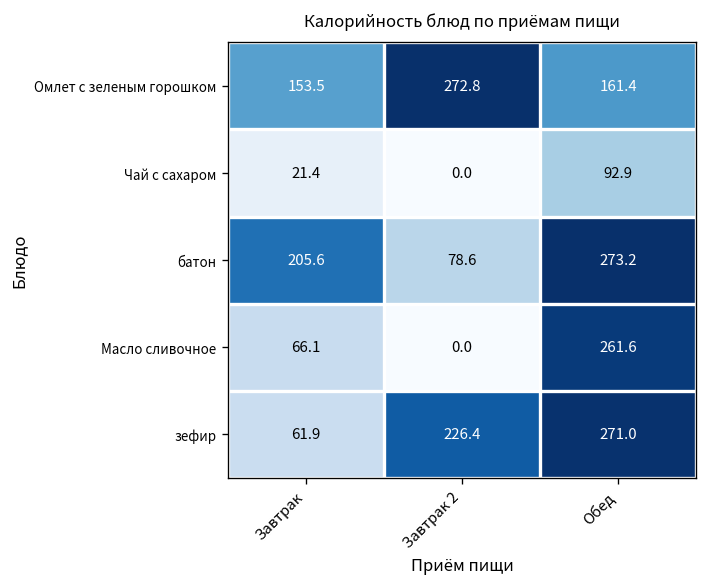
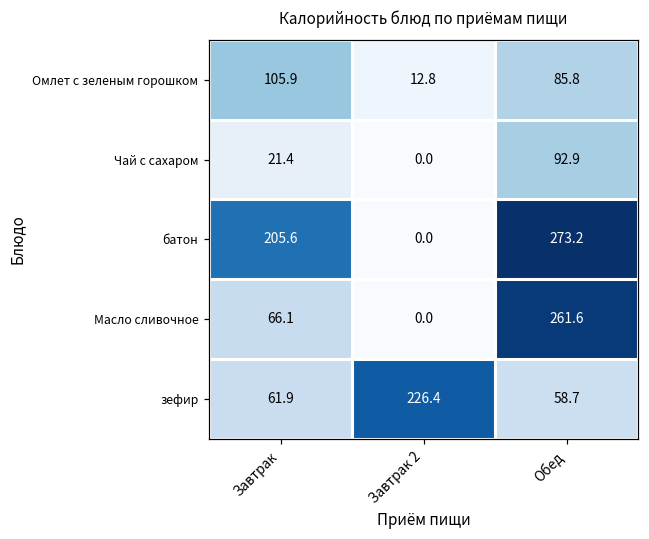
  {
    "Омлет с зеленым горошком": {
-     "Завтрак": 153.5,
-     "Завтрак 2": 272.8,
-     "Обед": 161.4
+     "Завтрак": 105.9,
+     "Завтрак 2": 12.8,
+     "Обед": 85.8
    },
    "Чай с сахаром": {
      "Завтрак": 21.4,
      "Завтрак 2": 0.0,
      "Обед": 92.9
    },
    "батон": {
      "Завтрак": 205.6,
-     "Завтрак 2": 78.6,
+     "Завтрак 2": 0.0,
      "Обед": 273.2
    },
    "Масло сливочное": {
      "Завтрак": 66.1,
      "Завтрак 2": 0.0,
      "Обед": 261.6
    },
    "зефир": {
      "Завтрак": 61.9,
      "Завтрак 2": 226.4,
-     "Обед": 271.0
+     "Обед": 58.7
    }
  }
